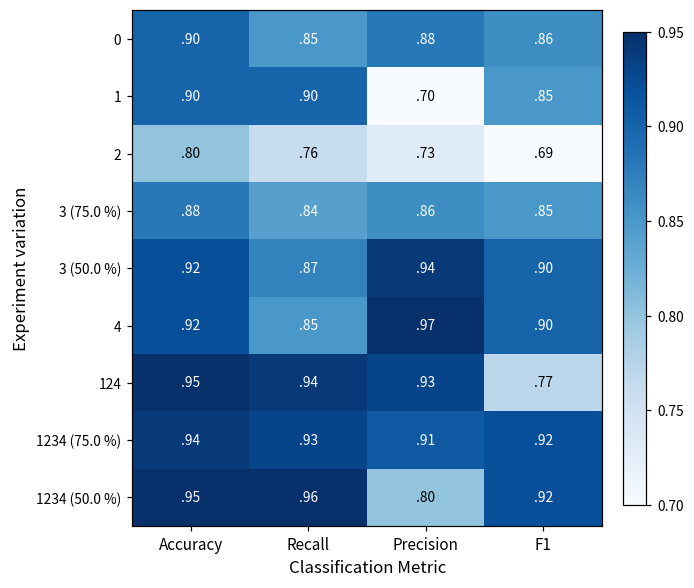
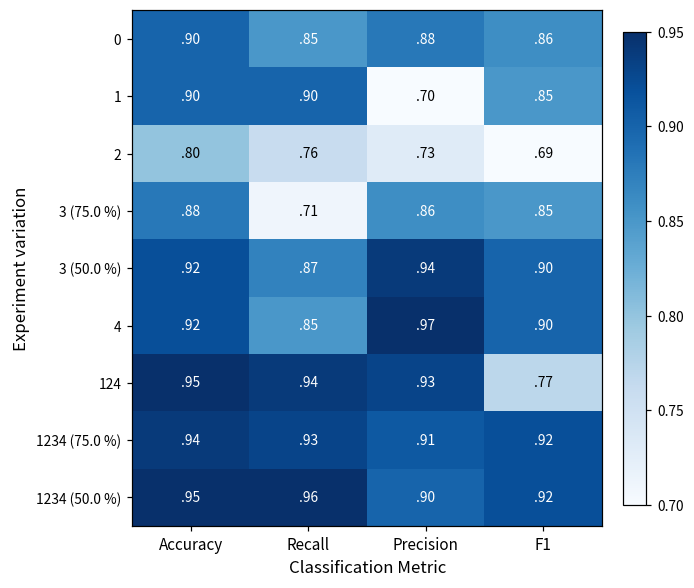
  {
    "0": {
      "Accuracy": 90,
      "Recall": 85,
      "Precision": 88,
      "F1": 86
    },
    "1": {
      "Accuracy": 90,
      "Recall": 90,
      "Precision": 70,
      "F1": 85
    },
    "2": {
      "Accuracy": 80,
      "Recall": 76,
      "Precision": 73,
      "F1": 69
    },
    "3 (75.0 %)": {
      "Accuracy": 88,
-     "Recall": 84,
+     "Recall": 71,
      "Precision": 86,
      "F1": 85
    },
    "3 (50.0 %)": {
      "Accuracy": 92,
      "Recall": 87,
      "Precision": 94,
      "F1": 90
    },
    "4": {
      "Accuracy": 92,
      "Recall": 85,
      "Precision": 97,
      "F1": 90
    },
    "124": {
      "Accuracy": 95,
      "Recall": 94,
      "Precision": 93,
      "F1": 77
    },
    "1234 (75.0 %)": {
      "Accuracy": 94,
      "Recall": 93,
      "Precision": 91,
      "F1": 92
    },
    "1234 (50.0 %)": {
      "Accuracy": 95,
      "Recall": 96,
-     "Precision": 80,
+     "Precision": 90,
      "F1": 92
    }
  }
